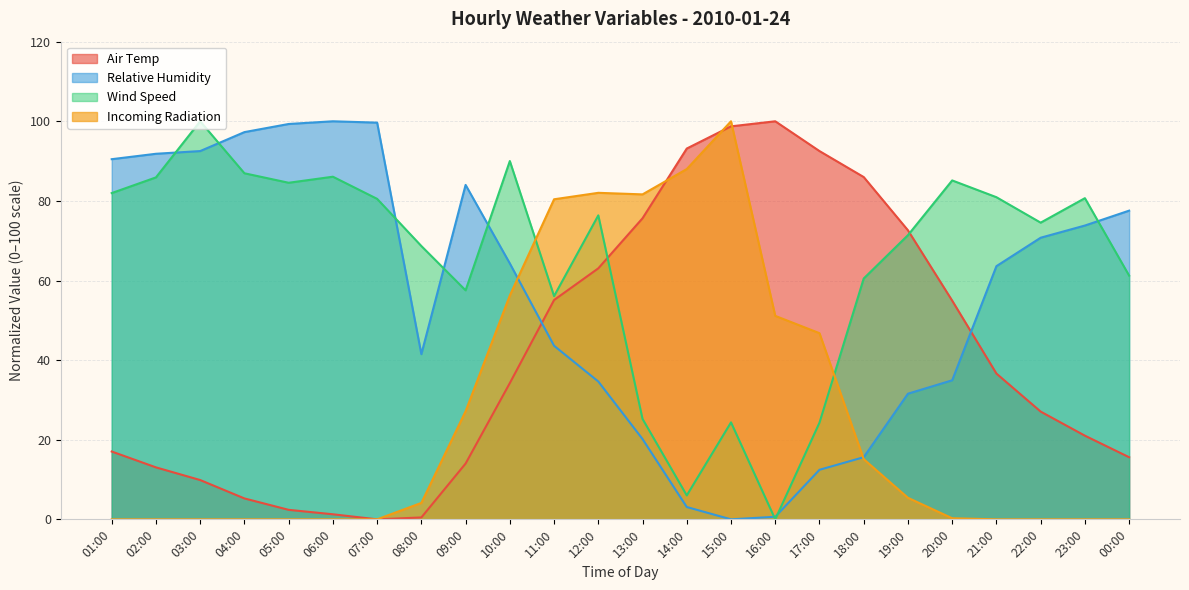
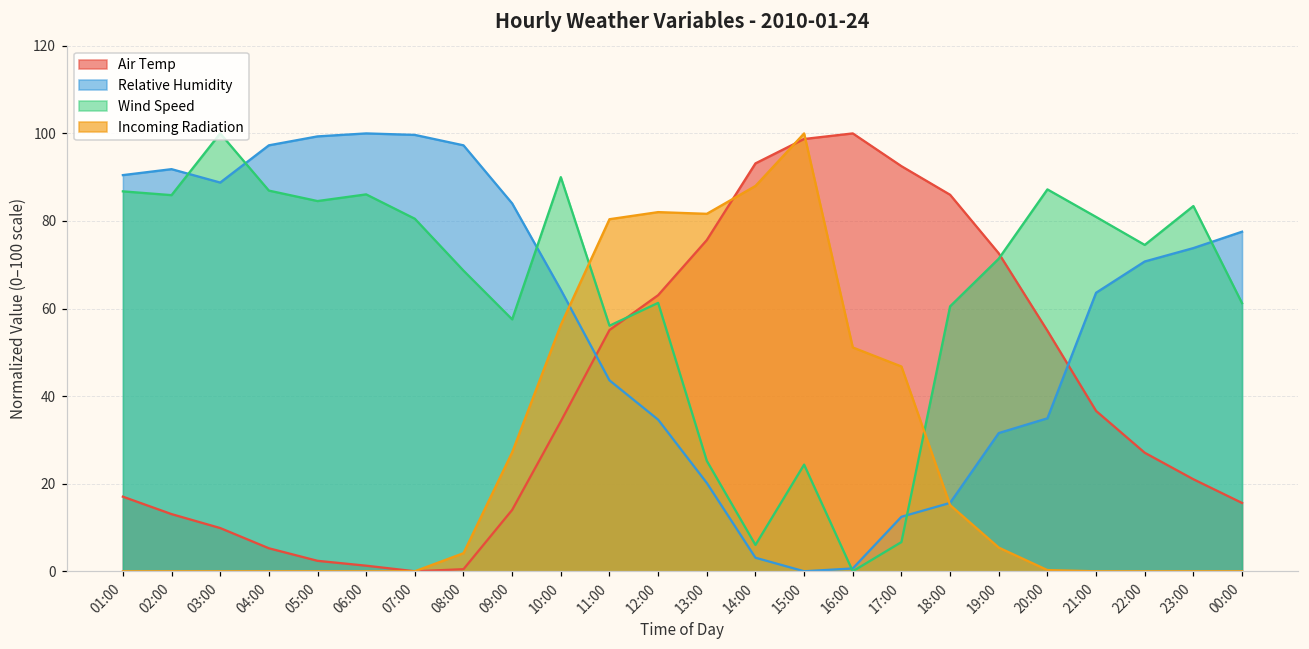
  {
    "Air Temp": {
      "01:00": 17,
      "02:00": 13,
      "03:00": 10,
      "04:00": 5,
      "05:00": 2,
      "06:00": 1,
      "08:00": 0,
      "09:00": 14,
      "10:00": 34,
      "11:00": 55,
      "12:00": 63,
      "13:00": 76,
      "14:00": 93,
      "15:00": 99,
      "16:00": 100,
      "17:00": 93,
      "18:00": 86,
      "19:00": 73,
      "20:00": 55,
      "21:00": 37,
      "22:00": 27,
      "23:00": 21,
      "00:00": 16
    },
    "Relative Humidity": {
      "01:00": 90,
      "02:00": 92,
-     "03:00": 93,
+     "03:00": 89,
      "04:00": 97,
      "05:00": 99,
      "06:00": 100,
      "07:00": 100,
-     "08:00": 41,
+     "08:00": 97,
      "09:00": 84,
      "10:00": 64,
      "11:00": 44,
      "12:00": 35,
      "13:00": 20,
      "14:00": 3,
      "15:00": 0,
      "17:00": 12,
      "19:00": 32,
      "20:00": 35,
      "21:00": 64,
      "22:00": 71,
      "23:00": 74,
      "00:00": 78
    },
    "Wind Speed": {
-     "01:00": 82,
+     "01:00": 87,
      "02:00": 86,
      "04:00": 87,
      "05:00": 85,
      "06:00": 86,
      "07:00": 81,
      "08:00": 69,
      "09:00": 58,
      "10:00": 90,
      "11:00": 56,
-     "12:00": 76,
+     "12:00": 61,
      "13:00": 25,
      "14:00": 6,
      "15:00": 24,
-     "17:00": 24,
+     "17:00": 7,
      "18:00": 61,
      "19:00": 71,
-     "20:00": 85,
+     "20:00": 87,
      "21:00": 81,
      "22:00": 75,
-     "23:00": 81,
+     "23:00": 83,
      "00:00": 61
    },
    "Incoming Radiation": {
      "01:00": 0,
      "02:00": 0,
      "03:00": 0,
      "04:00": 0,
      "05:00": 0,
      "06:00": 0,
      "08:00": 4,
      "09:00": 27,
      "10:00": 56,
      "11:00": 80,
      "12:00": 82,
      "13:00": 82,
      "14:00": 88,
      "15:00": 100,
      "16:00": 51,
      "17:00": 47,
      "19:00": 5,
      "20:00": 0,
      "21:00": 0,
      "22:00": 0,
      "23:00": 0,
      "00:00": 0
    }
  }
